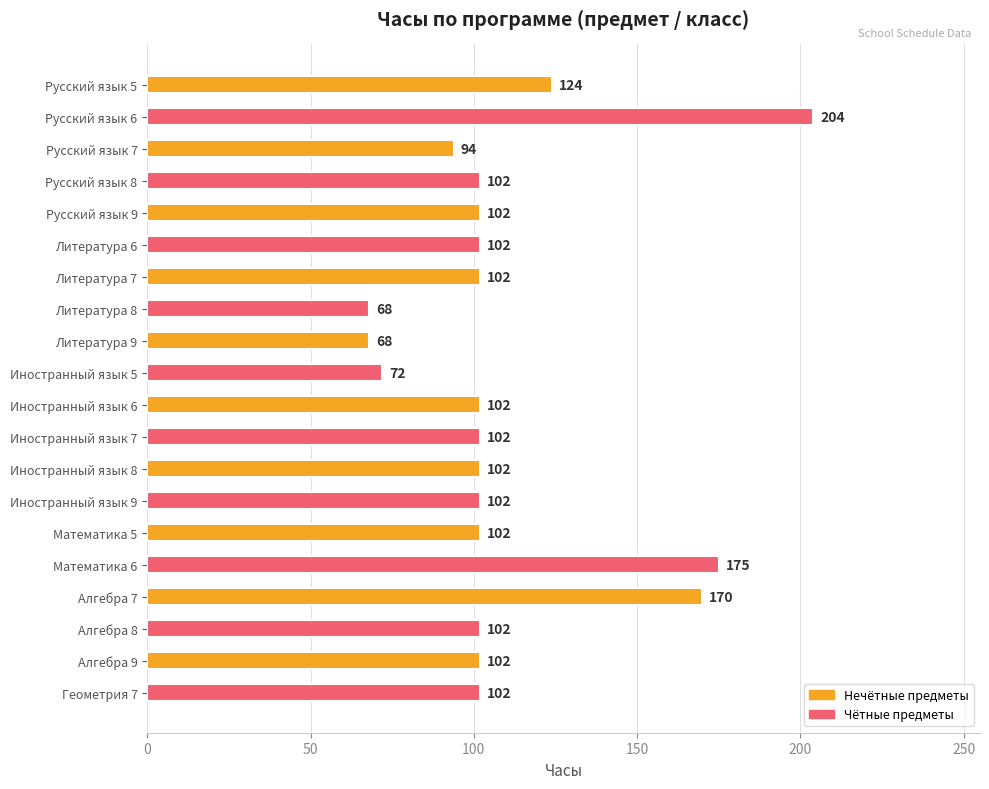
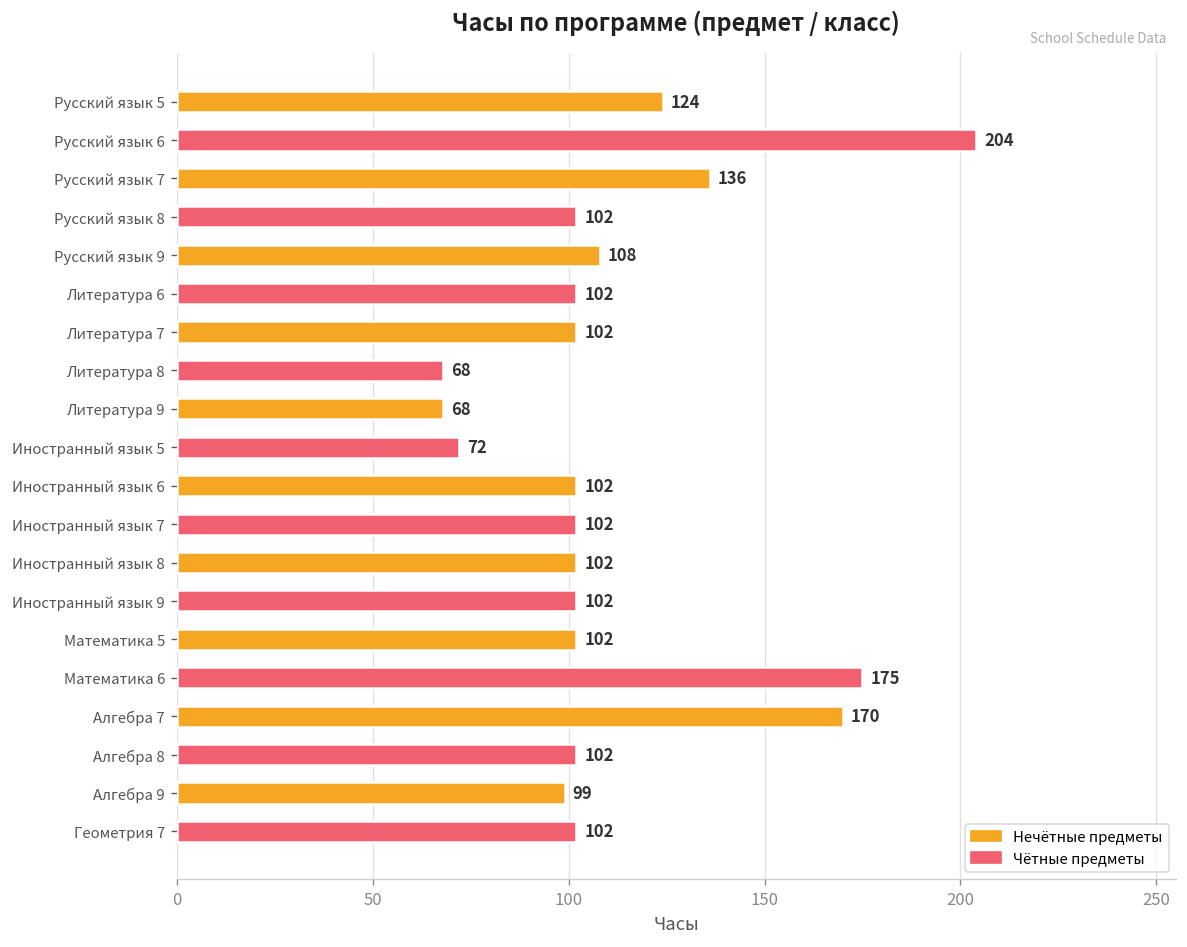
  {
    "Русский язык 5": 124,
    "Русский язык 6": 204,
-   "Русский язык 7": 94,
+   "Русский язык 7": 136,
    "Русский язык 8": 102,
-   "Русский язык 9": 102,
+   "Русский язык 9": 108,
    "Литература 6": 102,
    "Литература 7": 102,
    "Литература 8": 68,
    "Литература 9": 68,
    "Иностранный язык 5": 72,
    "Иностранный язык 6": 102,
    "Иностранный язык 7": 102,
    "Иностранный язык 8": 102,
    "Иностранный язык 9": 102,
    "Математика 5": 102,
    "Математика 6": 175,
    "Алгебра 7": 170,
    "Алгебра 8": 102,
-   "Алгебра 9": 102,
+   "Алгебра 9": 99,
    "Геометрия 7": 102
  }
